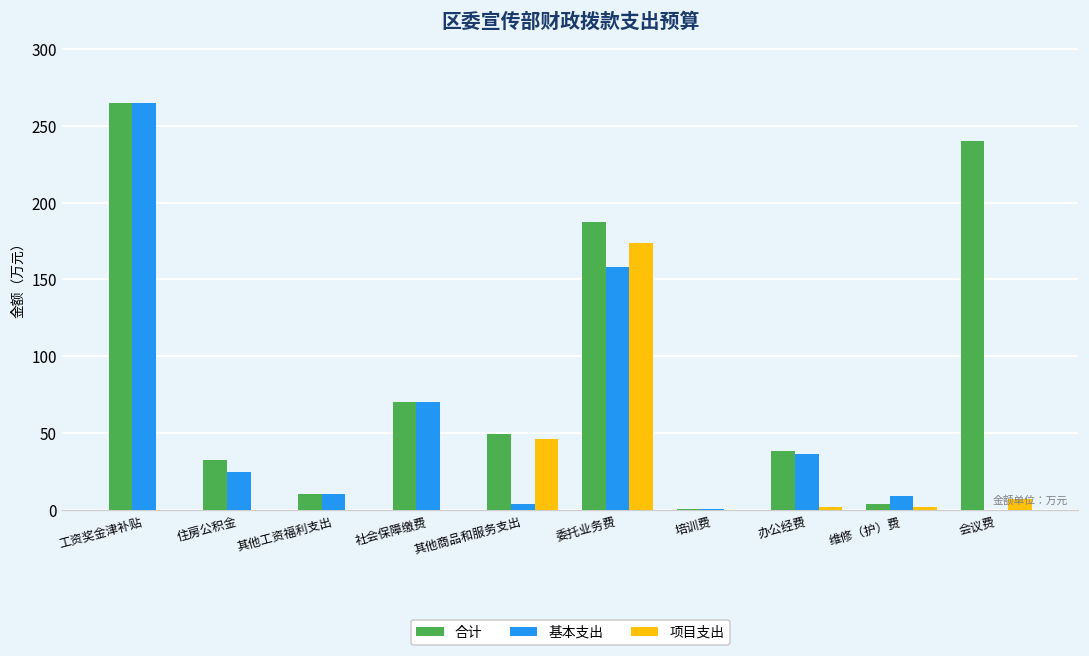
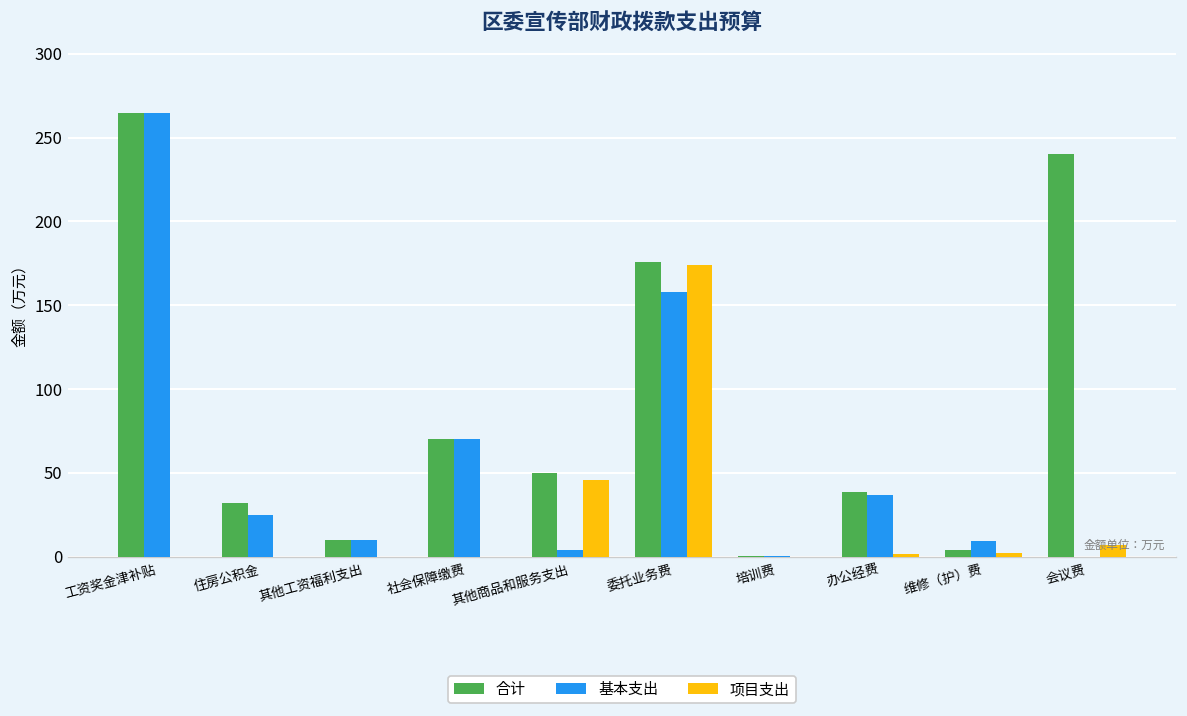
  {
    "合计": {
      "工资奖金津补贴": 265,
      "住房公积金": 32,
      "其他工资福利支出": 10,
      "社会保障缴费": 70,
      "其他商品和服务支出": 50,
-     "委托业务费": 187,
+     "委托业务费": 176,
      "办公经费": 38,
      "维修（护）费": 4,
      "会议费": 240
    },
    "基本支出": {
      "工资奖金津补贴": 265,
      "住房公积金": 25,
      "其他工资福利支出": 10,
      "社会保障缴费": 70,
      "其他商品和服务支出": 4,
      "委托业务费": 158,
      "办公经费": 37,
      "维修（护）费": 9,
      "会议费": 0
    },
    "项目支出": {
      "工资奖金津补贴": 0,
      "住房公积金": 0,
      "其他工资福利支出": 0,
      "社会保障缴费": 0,
      "其他商品和服务支出": 46,
      "委托业务费": 174,
      "培训费": 0,
      "办公经费": 2,
      "维修（护）费": 2,
      "会议费": 7
    }
  }
